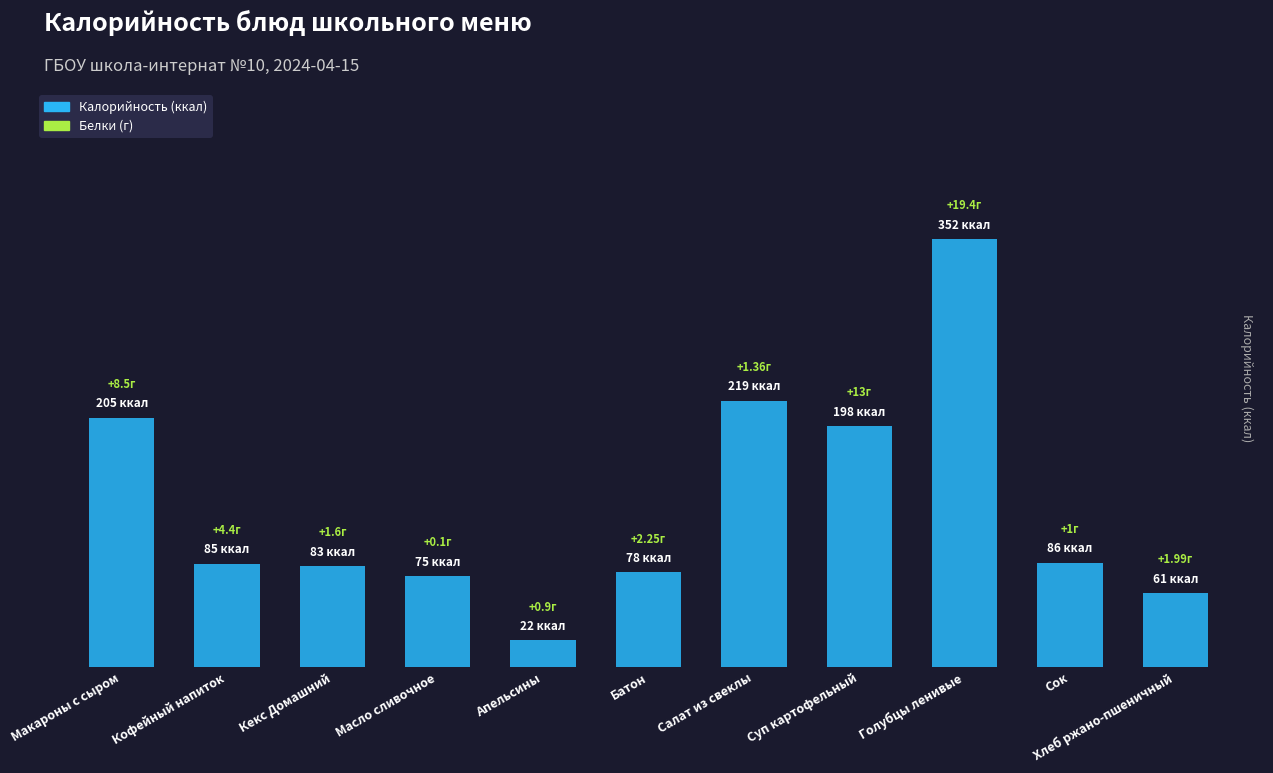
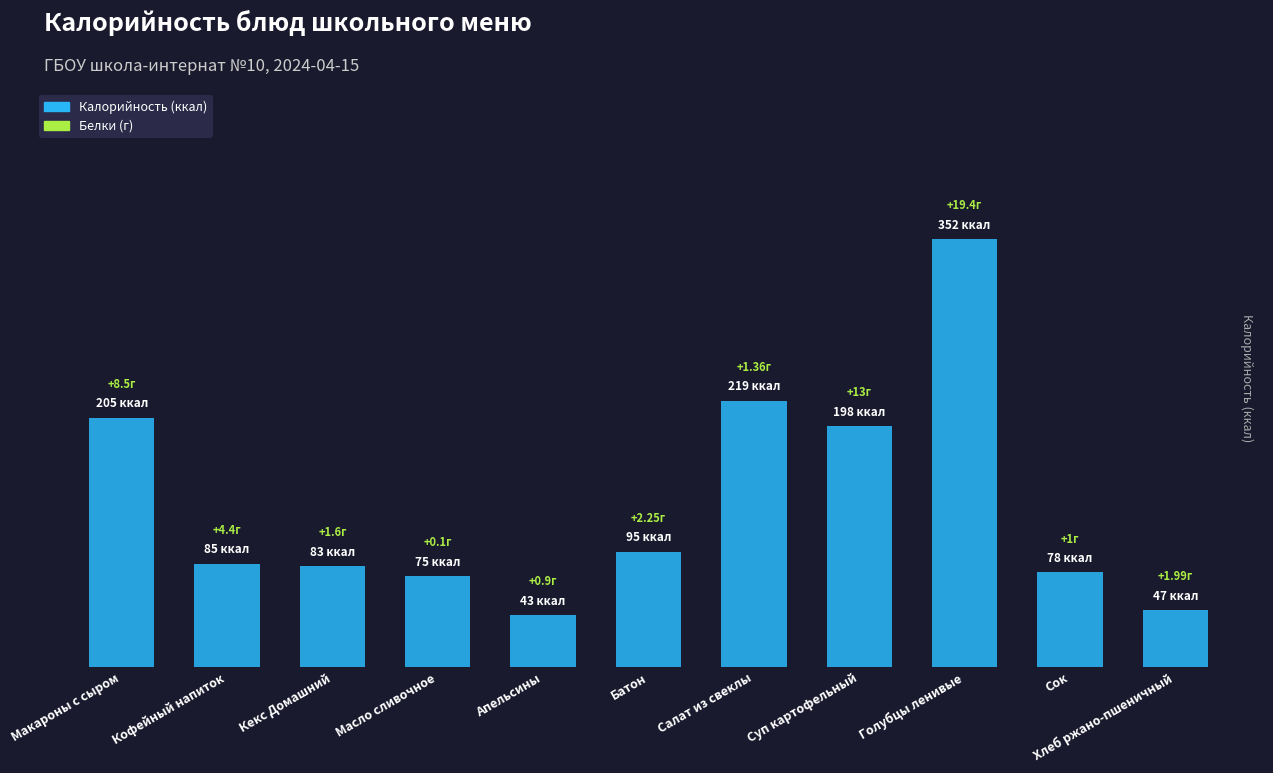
  {
    "Макароны с сыром": 205,
    "Кофейный напиток": 85,
    "Кекс Домашний": 83,
    "Масло сливочное": 75,
-   "Апельсины": 22,
-   "Батон": 78,
+   "Апельсины": 43,
+   "Батон": 95,
    "Салат из свеклы": 219,
    "Суп картофельный": 198,
    "Голубцы ленивые": 352,
-   "Сок": 86,
-   "Хлеб ржано-пшеничный": 61
+   "Сок": 78,
+   "Хлеб ржано-пшеничный": 47
  }
